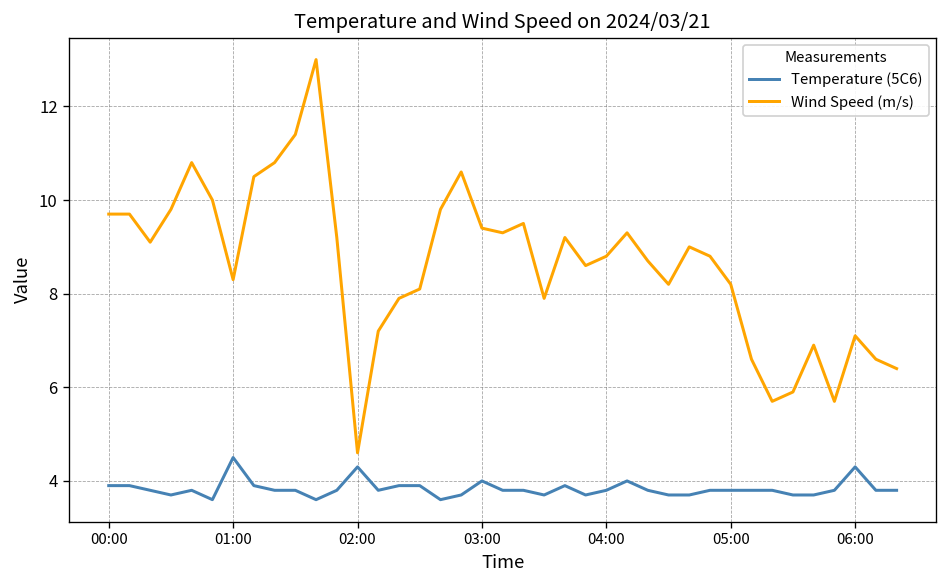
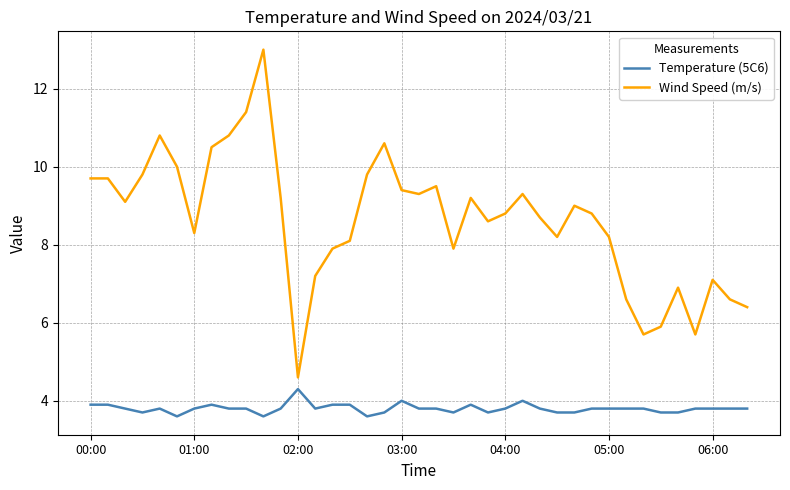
  {
    "Temperature (5C6)": {
      "00:00": 3.9,
-     "01:00": 4.5,
+     "01:00": 3.8,
      "02:00": 4.3,
      "03:00": 4.0,
      "04:00": 3.8,
      "05:00": 3.8,
-     "06:00": 4.3
+     "06:00": 3.8
    },
    "Wind Speed (m/s)": {
      "00:00": 9.7,
      "01:00": 8.3,
      "02:00": 4.6,
      "03:00": 9.4,
      "04:00": 8.8,
      "05:00": 8.2,
      "06:00": 7.1
    }
  }
